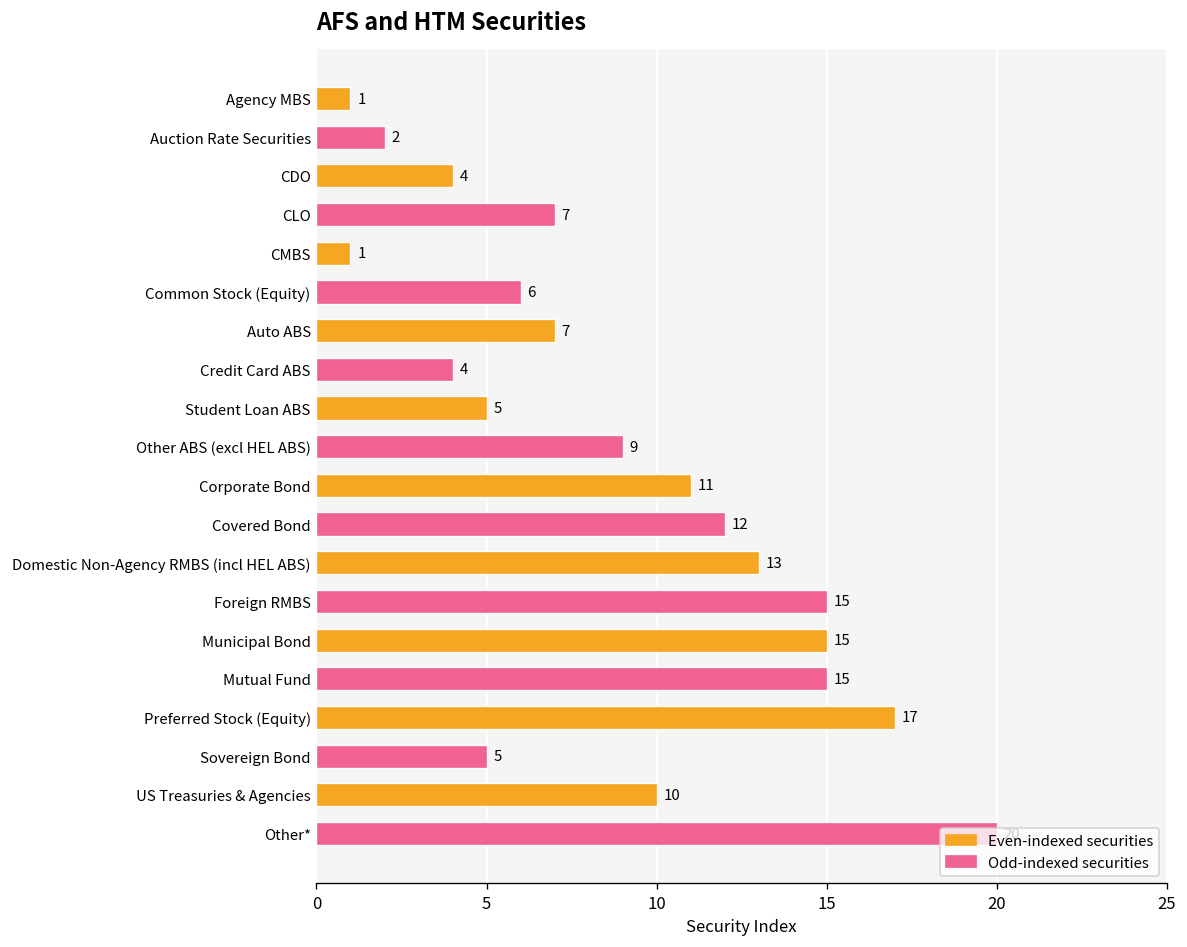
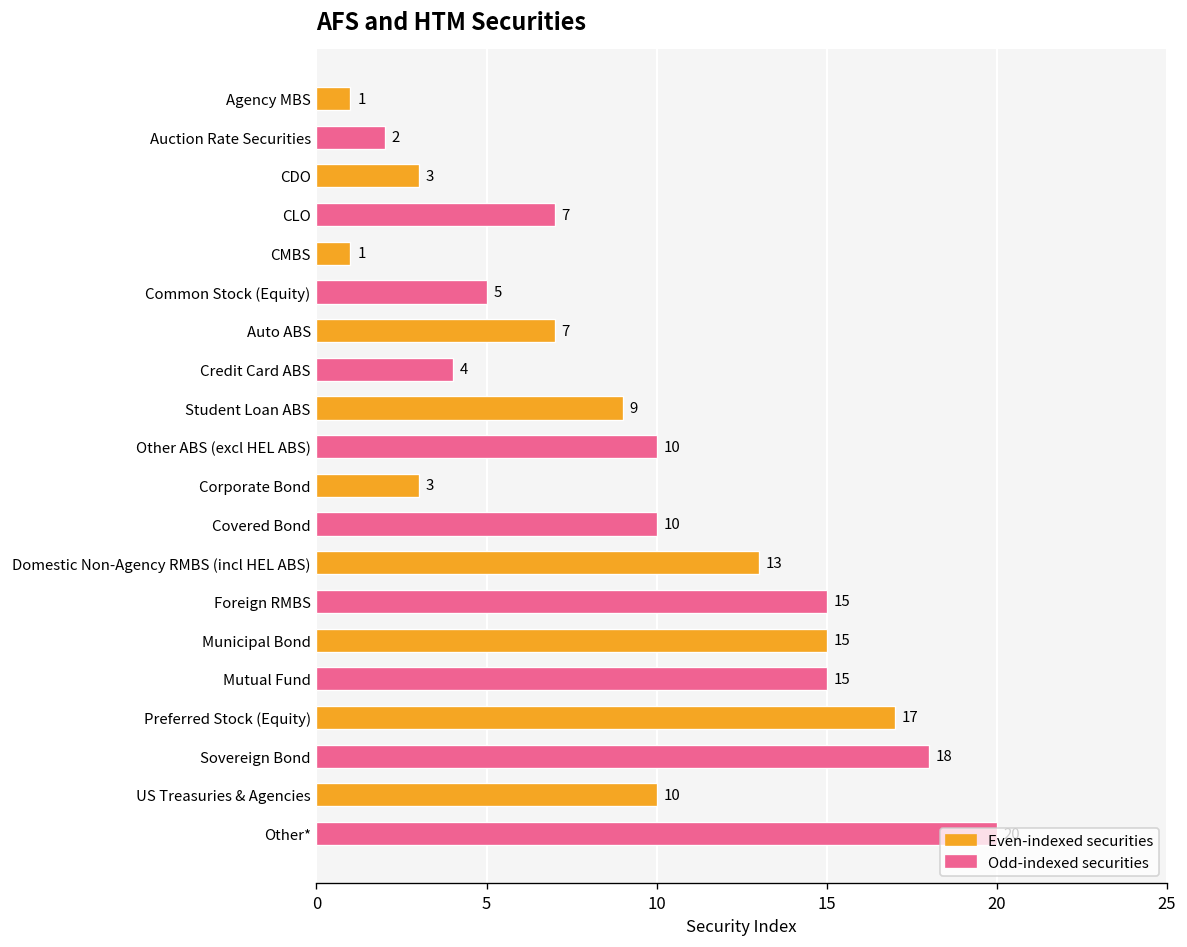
  {
    "Agency MBS": 1,
    "Auction Rate Securities": 2,
-   "CDO": 4,
+   "CDO": 3,
    "CLO": 7,
    "CMBS": 1,
-   "Common Stock (Equity)": 6,
+   "Common Stock (Equity)": 5,
    "Auto ABS": 7,
    "Credit Card ABS": 4,
-   "Student Loan ABS": 5,
-   "Other ABS (excl HEL ABS)": 9,
-   "Corporate Bond": 11,
-   "Covered Bond": 12,
+   "Student Loan ABS": 9,
+   "Other ABS (excl HEL ABS)": 10,
+   "Corporate Bond": 3,
+   "Covered Bond": 10,
    "Domestic Non-Agency RMBS (incl HEL ABS)": 13,
    "Foreign RMBS": 15,
    "Municipal Bond": 15,
    "Mutual Fund": 15,
    "Preferred Stock (Equity)": 17,
-   "Sovereign Bond": 5,
+   "Sovereign Bond": 18,
    "US Treasuries & Agencies": 10
  }
